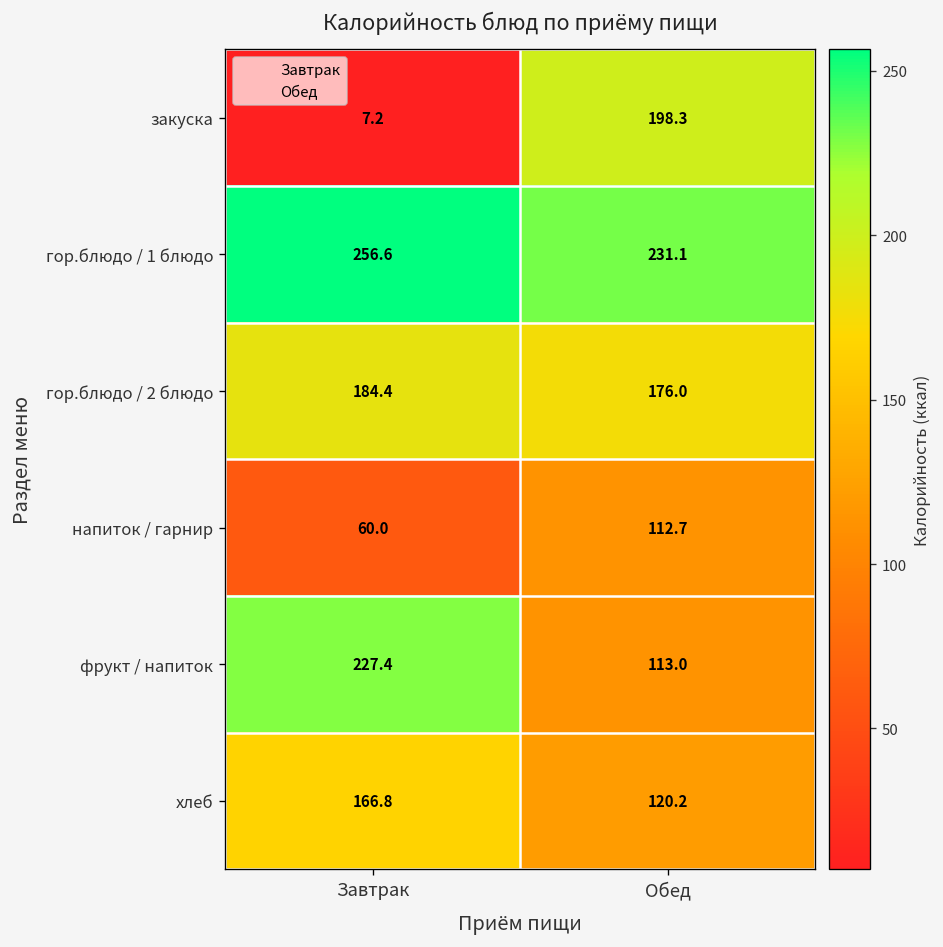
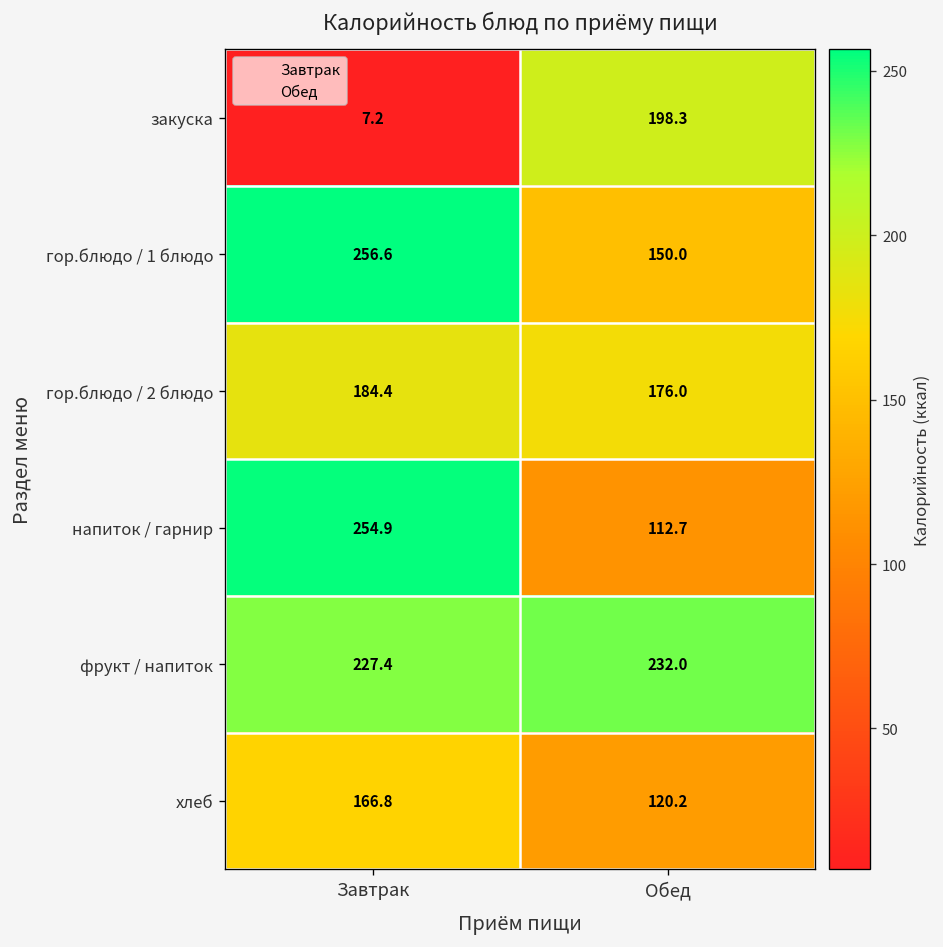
  {
    "закуска": {
      "Завтрак": 7.2,
      "Обед": 198.3
    },
    "гор.блюдо / 1 блюдо": {
      "Завтрак": 256.6,
-     "Обед": 231.1
+     "Обед": 150.0
    },
    "гор.блюдо / 2 блюдо": {
      "Завтрак": 184.4,
      "Обед": 176.0
    },
    "напиток / гарнир": {
-     "Завтрак": 60.0,
+     "Завтрак": 254.9,
      "Обед": 112.7
    },
    "фрукт / напиток": {
      "Завтрак": 227.4,
-     "Обед": 113.0
+     "Обед": 232.0
    },
    "хлеб": {
      "Завтрак": 166.8,
      "Обед": 120.2
    }
  }
